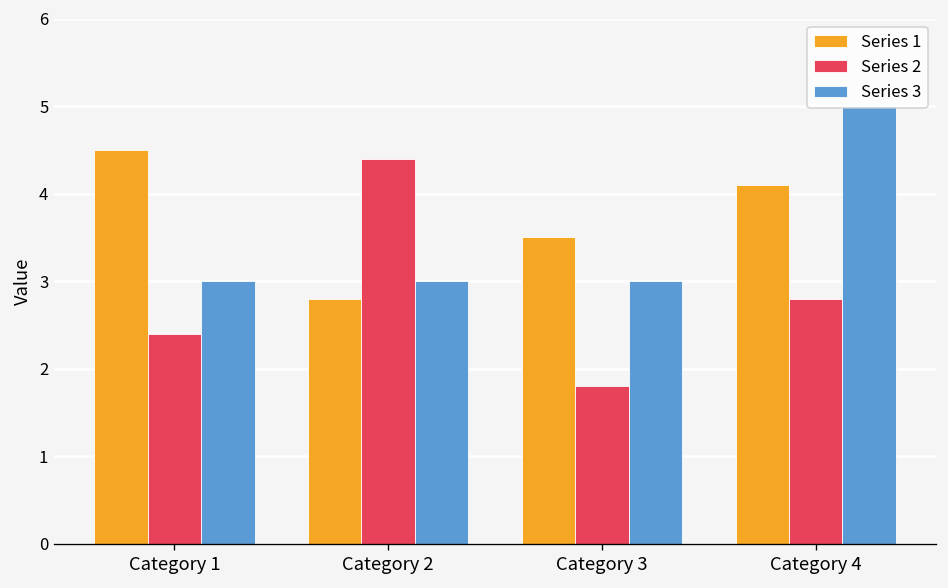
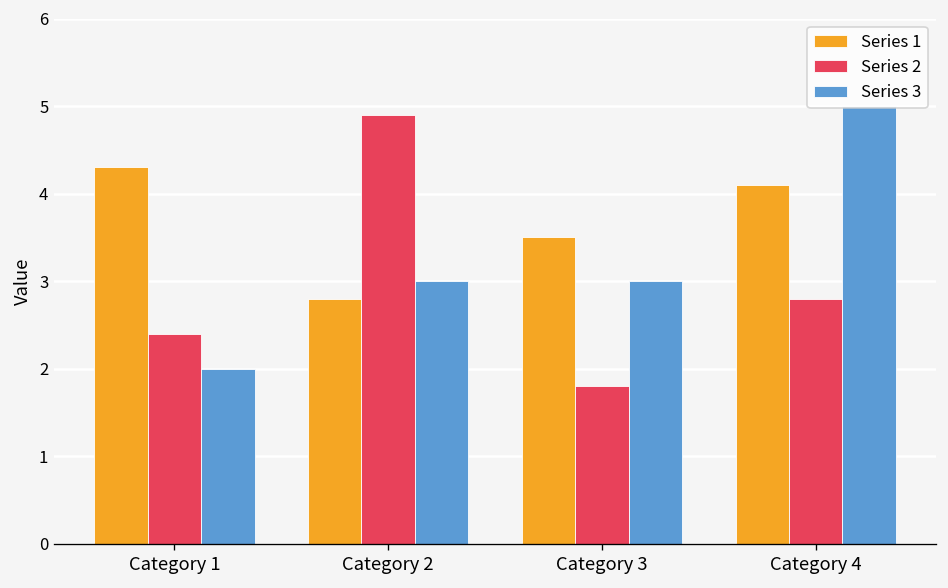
  {
    "Series 1": {
-     "Category 1": 4.5,
+     "Category 1": 4.3,
      "Category 2": 2.8,
      "Category 3": 3.5,
      "Category 4": 4.1
    },
    "Series 2": {
      "Category 1": 2.4,
-     "Category 2": 4.4,
+     "Category 2": 4.9,
      "Category 3": 1.8,
      "Category 4": 2.8
    },
    "Series 3": {
-     "Category 1": 3,
+     "Category 1": 2,
      "Category 2": 3,
      "Category 3": 3
    }
  }
